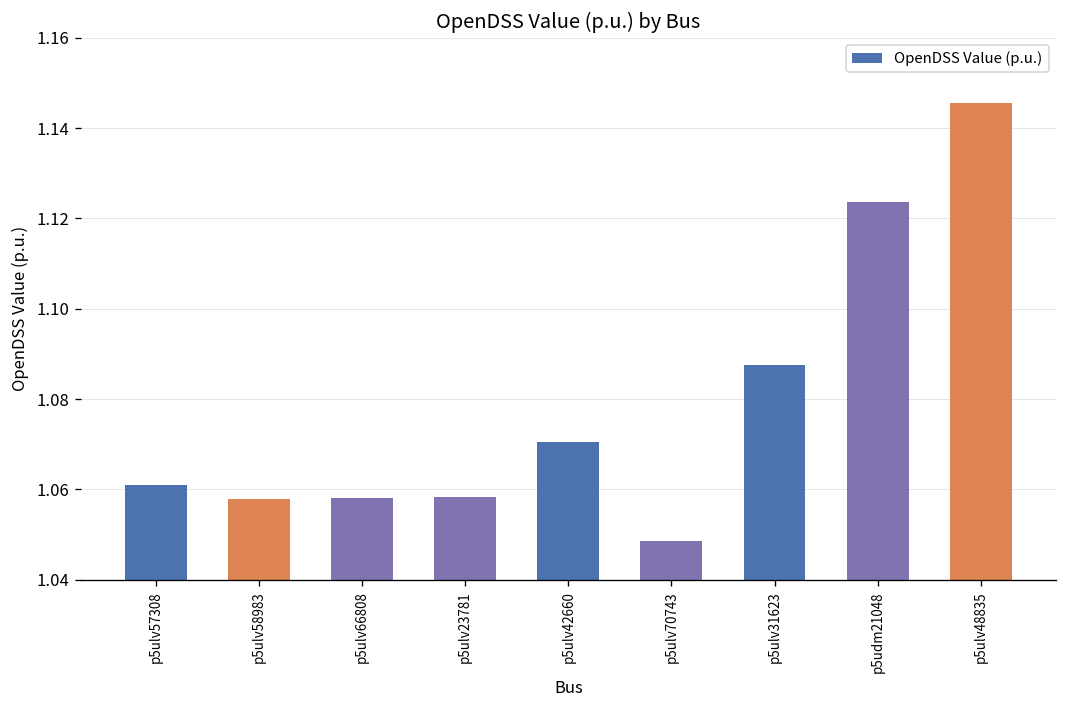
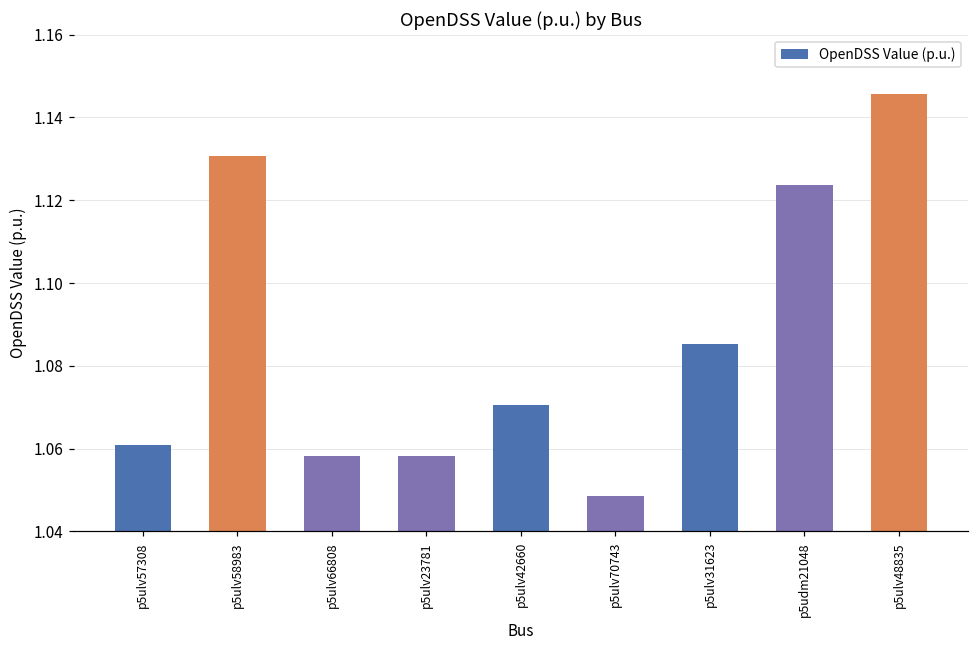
  {
    "p5ulv57308": 1.061,
-   "p5ulv58983": 1.058,
+   "p5ulv58983": 1.131,
    "p5ulv66808": 1.058,
    "p5ulv23781": 1.058,
    "p5ulv42660": 1.070,
    "p5ulv70743": 1.049,
-   "p5ulv31623": 1.088,
+   "p5ulv31623": 1.085,
    "p5udm21048": 1.124,
    "p5ulv48835": 1.146
  }
